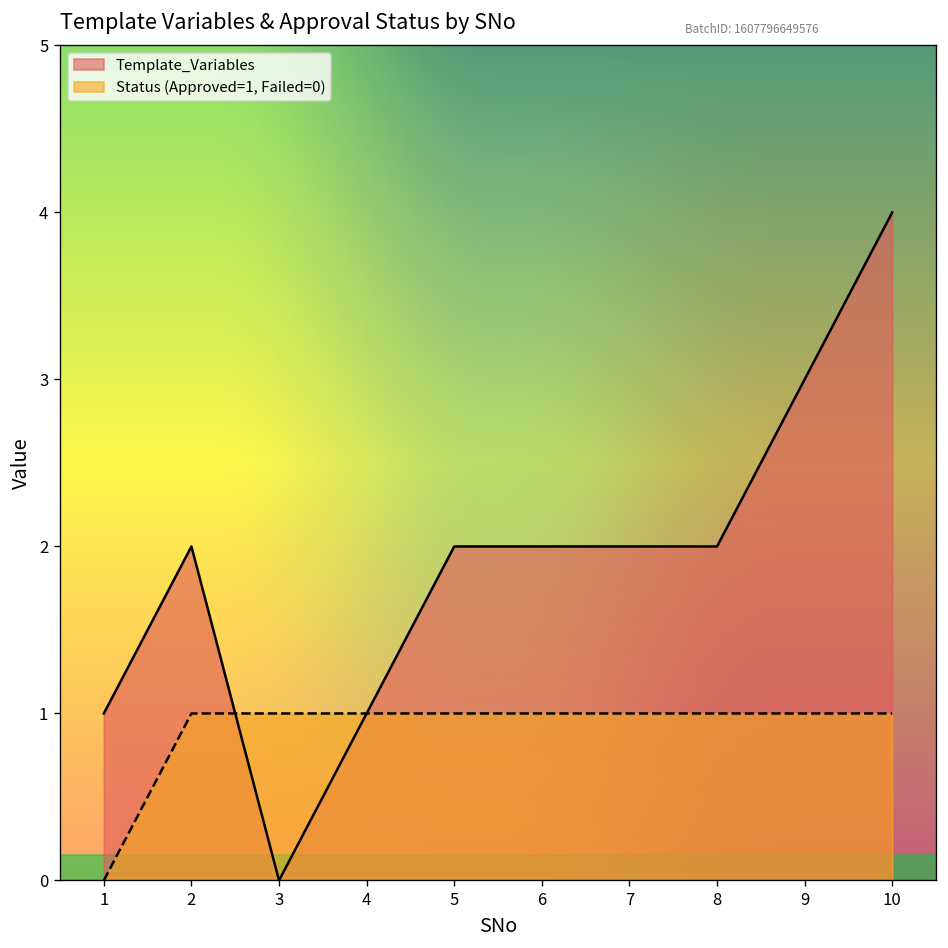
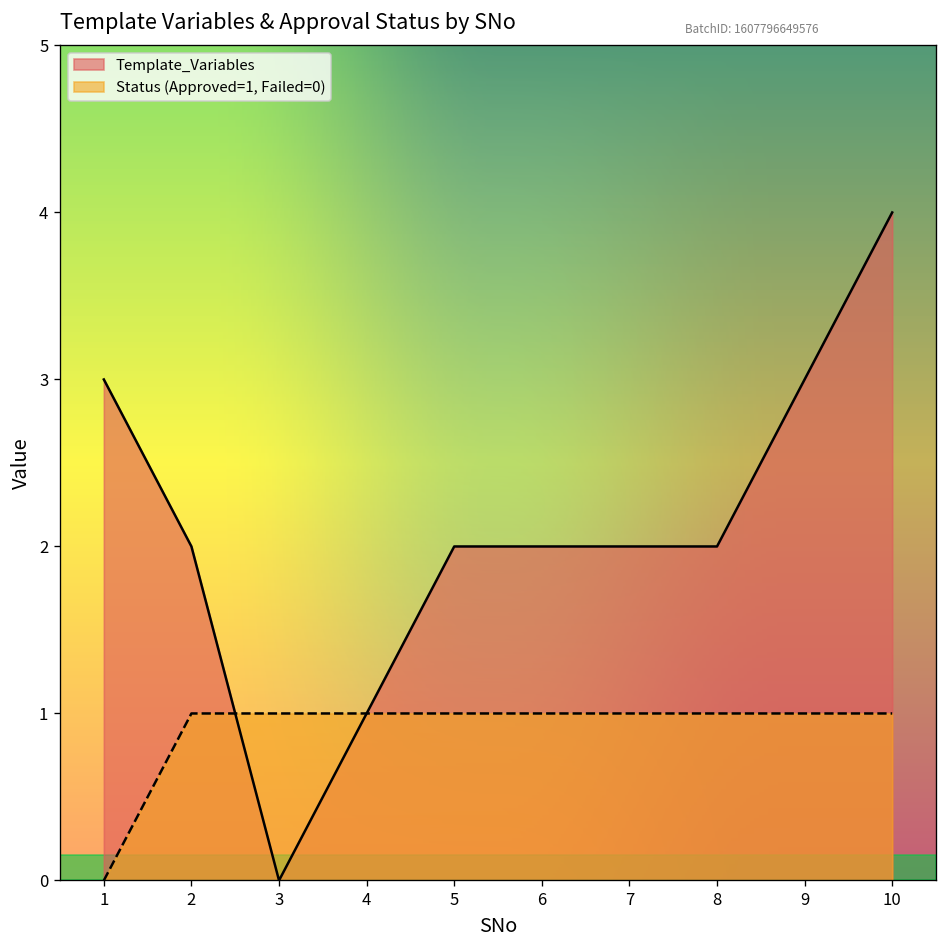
  {
    "Template_Variables": {
-     "1": 1,
+     "1": 3,
      "2": 2,
      "5": 2,
      "6": 2,
      "7": 2,
      "8": 2,
      "9": 3,
      "10": 4
    },
    "Status (Approved=1, Failed=0)": {
      "2": 1,
      "3": 1,
      "5": 1,
      "6": 1,
      "7": 1,
      "8": 1,
      "9": 1,
      "10": 1
    }
  }
